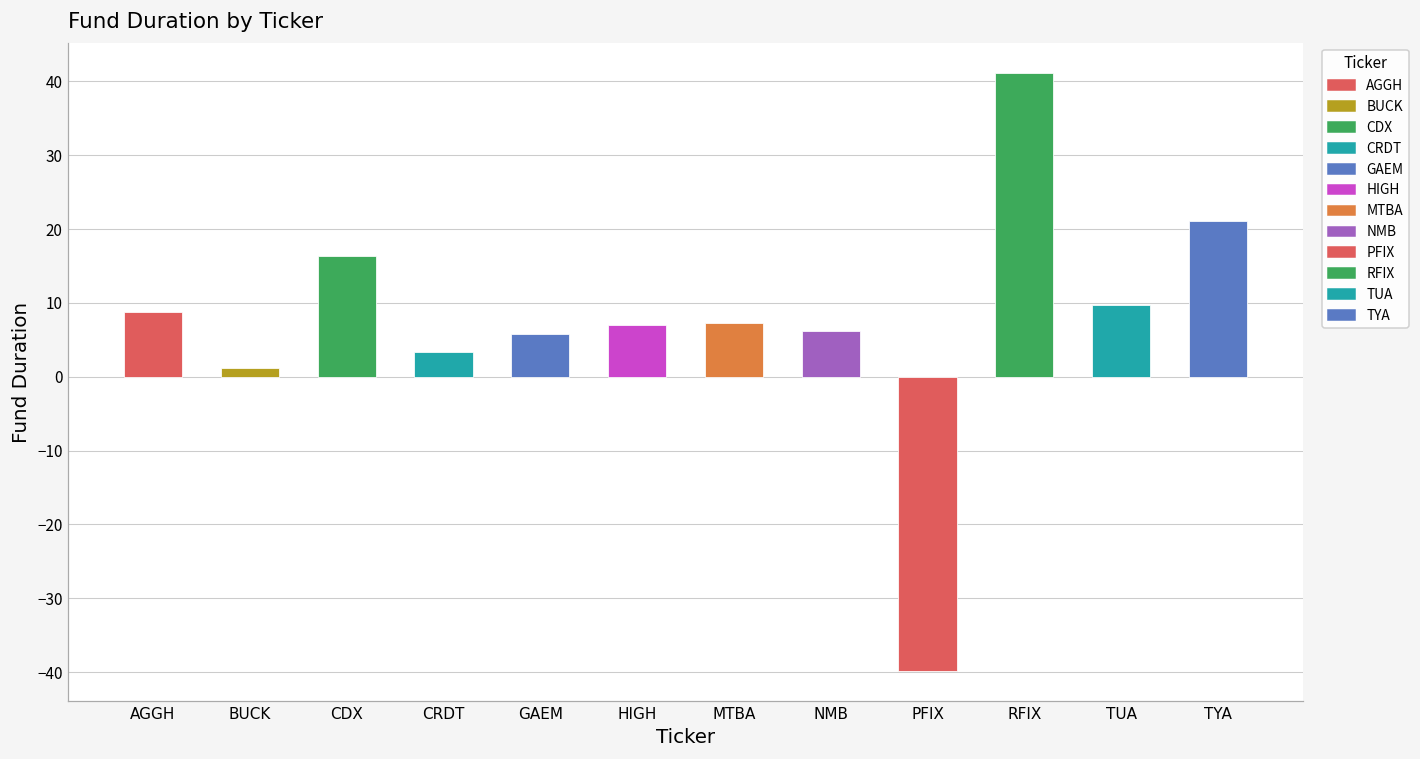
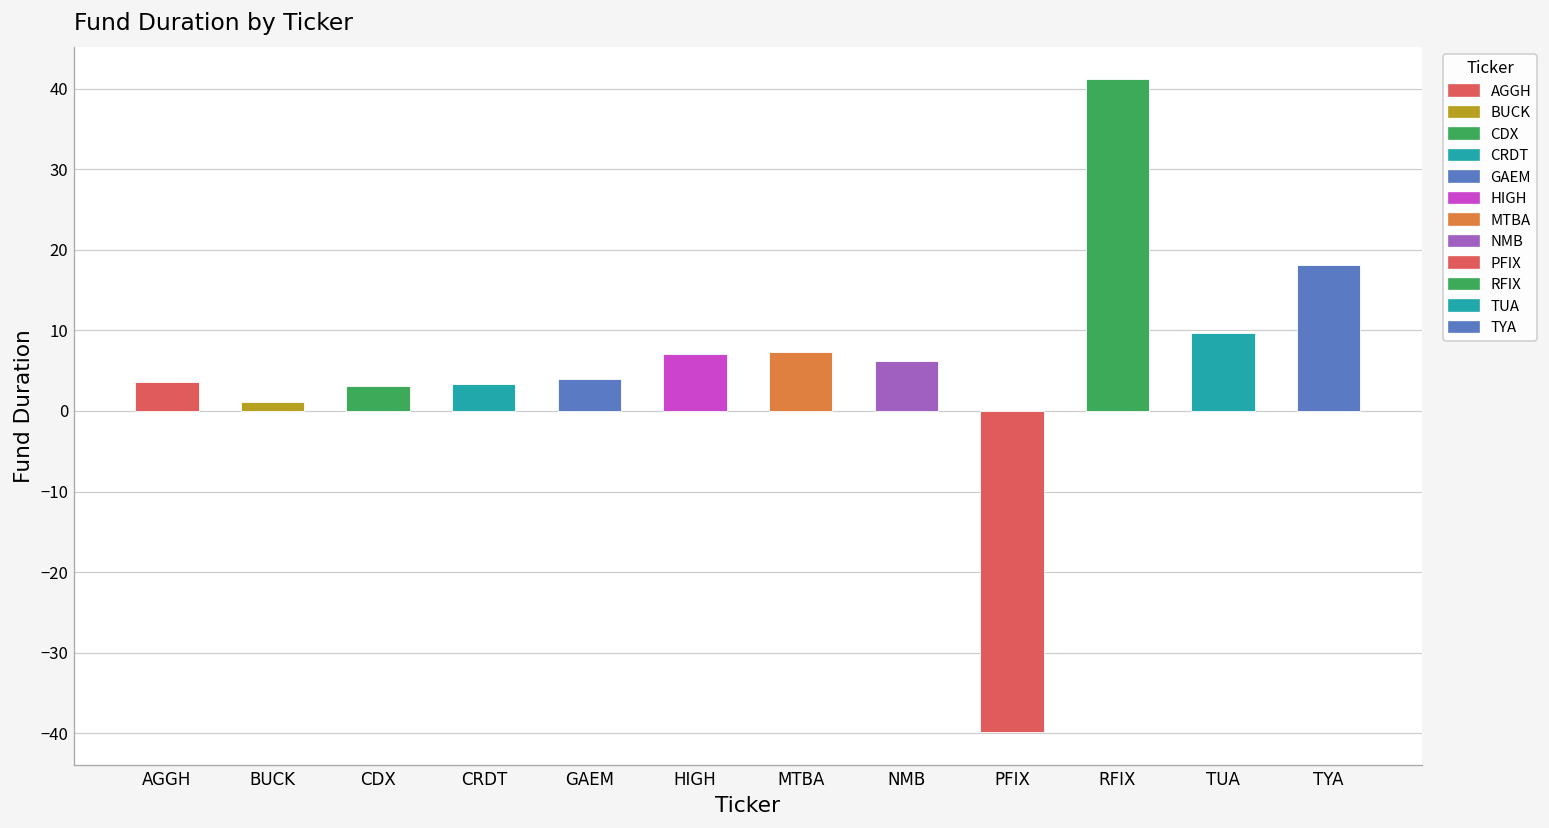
  {
-   "AGGH": 9,
+   "AGGH": 4,
    "BUCK": 1,
-   "CDX": 16,
+   "CDX": 3,
    "CRDT": 3,
-   "GAEM": 6,
+   "GAEM": 4,
    "HIGH": 7,
    "MTBA": 7,
    "NMB": 6,
    "PFIX": -40,
    "RFIX": 41,
    "TUA": 10,
-   "TYA": 21
+   "TYA": 18
  }
